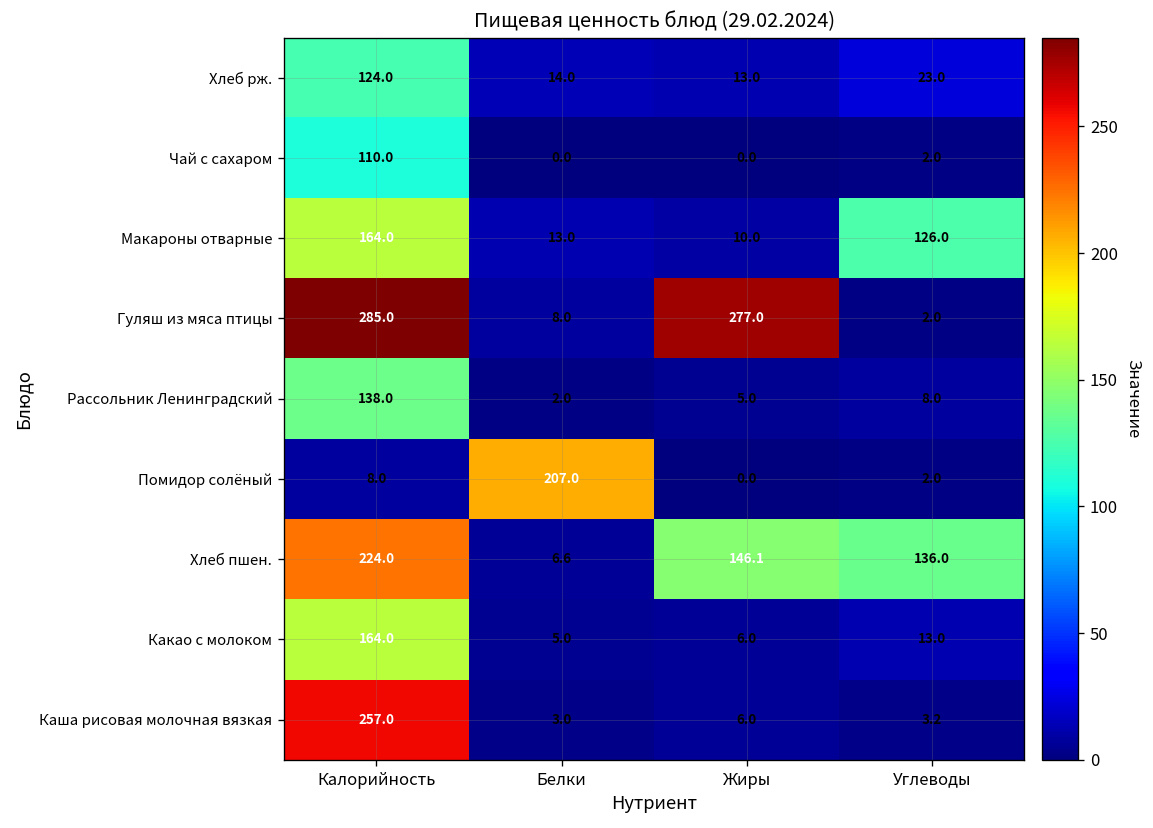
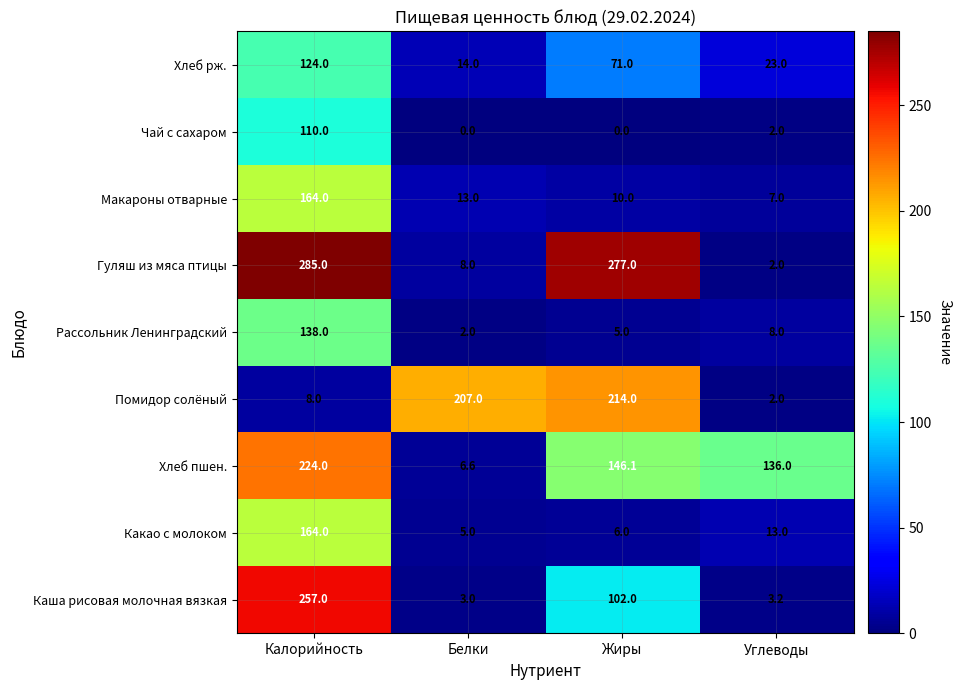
  {
    "Хлеб рж.": {
      "Калорийность": 124.0,
      "Белки": 14.0,
-     "Жиры": 13.0,
+     "Жиры": 71.0,
      "Углеводы": 23.0
    },
    "Чай с сахаром": {
      "Калорийность": 110.0,
      "Белки": 0.0,
      "Жиры": 0.0,
      "Углеводы": 2.0
    },
    "Макароны отварные": {
      "Калорийность": 164.0,
      "Белки": 13.0,
      "Жиры": 10.0,
-     "Углеводы": 126.0
+     "Углеводы": 7.0
    },
    "Гуляш из мяса птицы": {
      "Калорийность": 285.0,
      "Белки": 8.0,
      "Жиры": 277.0,
      "Углеводы": 2.0
    },
    "Рассольник Ленинградский": {
      "Калорийность": 138.0,
      "Белки": 2.0,
      "Жиры": 5.0,
      "Углеводы": 8.0
    },
    "Помидор солёный": {
      "Калорийность": 8.0,
      "Белки": 207.0,
-     "Жиры": 0.0,
+     "Жиры": 214.0,
      "Углеводы": 2.0
    },
    "Хлеб пшен.": {
      "Калорийность": 224.0,
      "Белки": 6.6,
      "Жиры": 146.1,
      "Углеводы": 136.0
    },
    "Какао с молоком": {
      "Калорийность": 164.0,
      "Белки": 5.0,
      "Жиры": 6.0,
      "Углеводы": 13.0
    },
    "Каша рисовая молочная вязкая": {
      "Калорийность": 257.0,
      "Белки": 3.0,
-     "Жиры": 6.0,
+     "Жиры": 102.0,
      "Углеводы": 3.2
    }
  }
